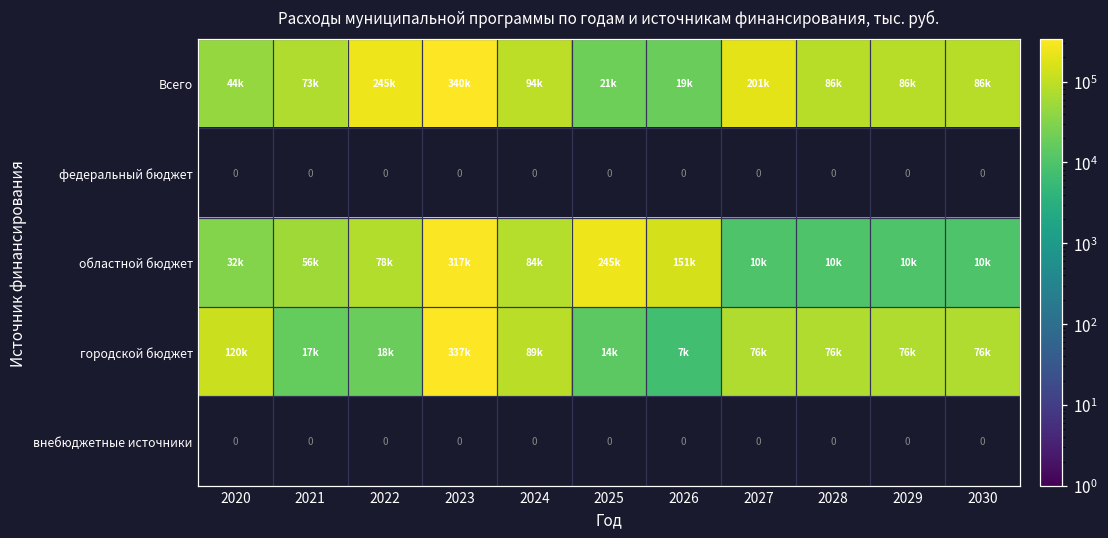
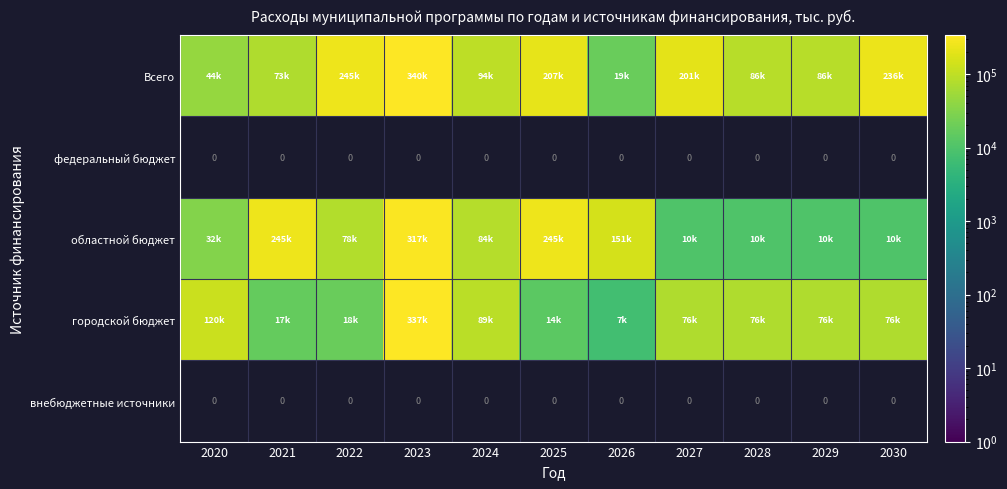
  {
    "Всего": {
      "2020": "44k",
      "2021": "73k",
      "2022": "245k",
      "2023": "340k",
      "2024": "94k",
-     "2025": "21k",
+     "2025": "207k",
      "2026": "19k",
      "2027": "201k",
      "2028": "86k",
      "2029": "86k",
-     "2030": "86k"
+     "2030": "236k"
    },
    "областной бюджет": {
      "2020": "32k",
-     "2021": "56k",
+     "2021": "245k",
      "2022": "78k",
      "2023": "317k",
      "2024": "84k",
      "2025": "245k",
      "2026": "151k",
      "2027": "10k",
      "2028": "10k",
      "2029": "10k",
      "2030": "10k"
    },
    "городской бюджет": {
      "2020": "120k",
      "2021": "17k",
      "2022": "18k",
      "2023": "337k",
      "2024": "89k",
      "2025": "14k",
      "2026": "7k",
      "2027": "76k",
      "2028": "76k",
      "2029": "76k",
      "2030": "76k"
    }
  }
